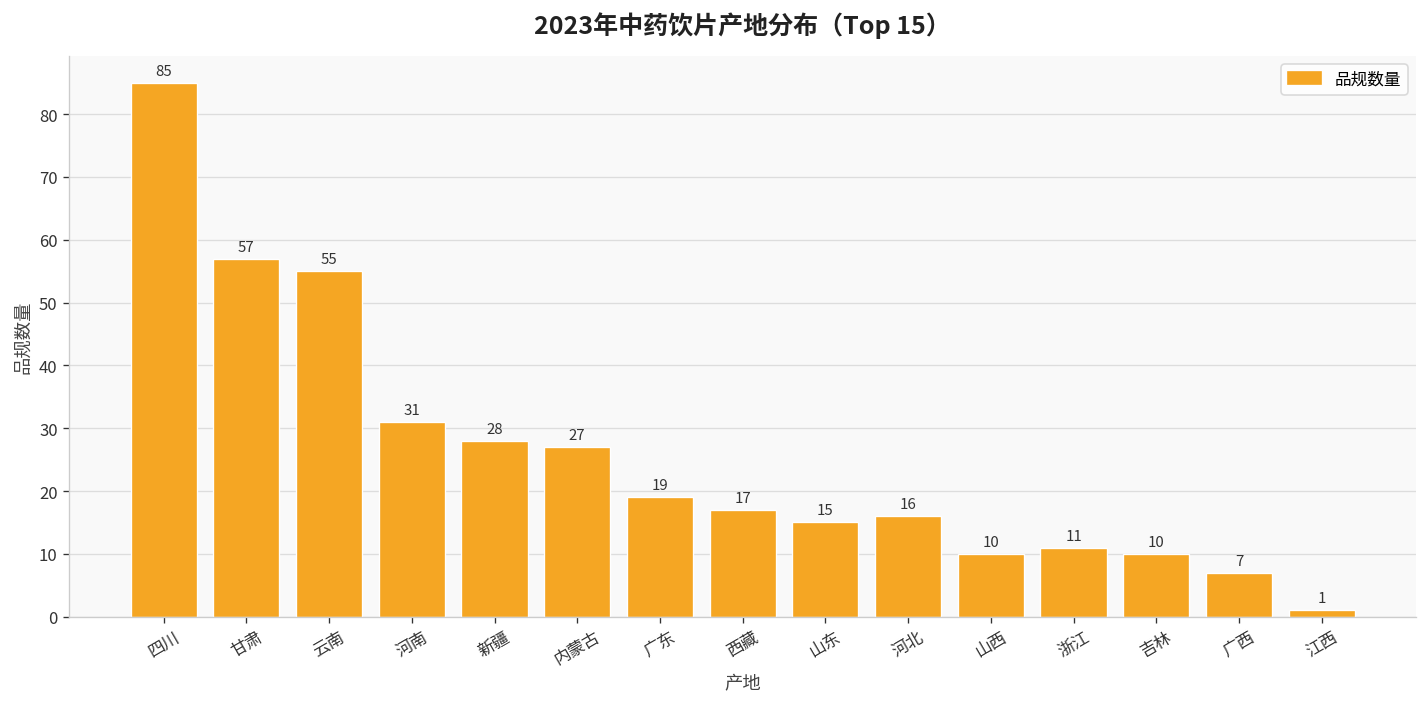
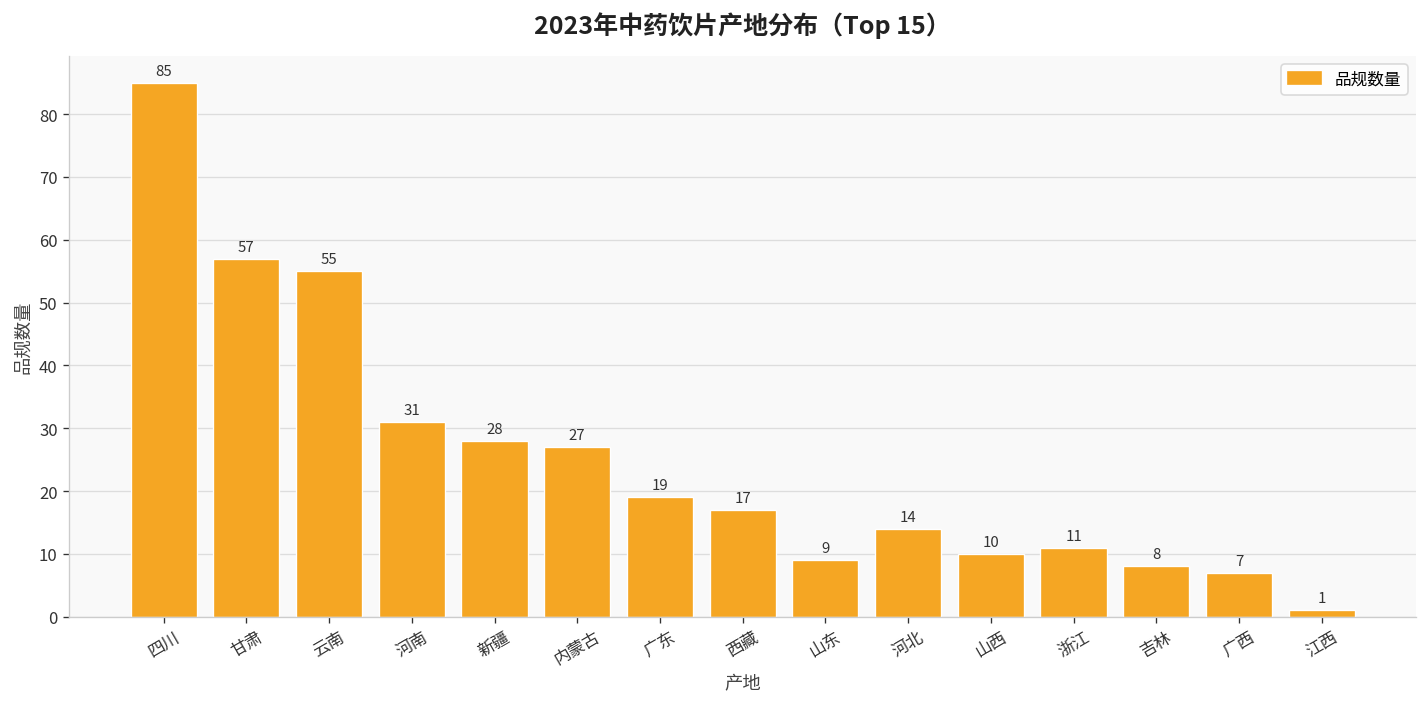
  {
    "四川": 85,
    "甘肃": 57,
    "云南": 55,
    "河南": 31,
    "新疆": 28,
    "内蒙古": 27,
    "广东": 19,
    "西藏": 17,
-   "山东": 15,
-   "河北": 16,
+   "山东": 9,
+   "河北": 14,
    "山西": 10,
    "浙江": 11,
-   "吉林": 10,
+   "吉林": 8,
    "广西": 7,
    "江西": 1
  }
